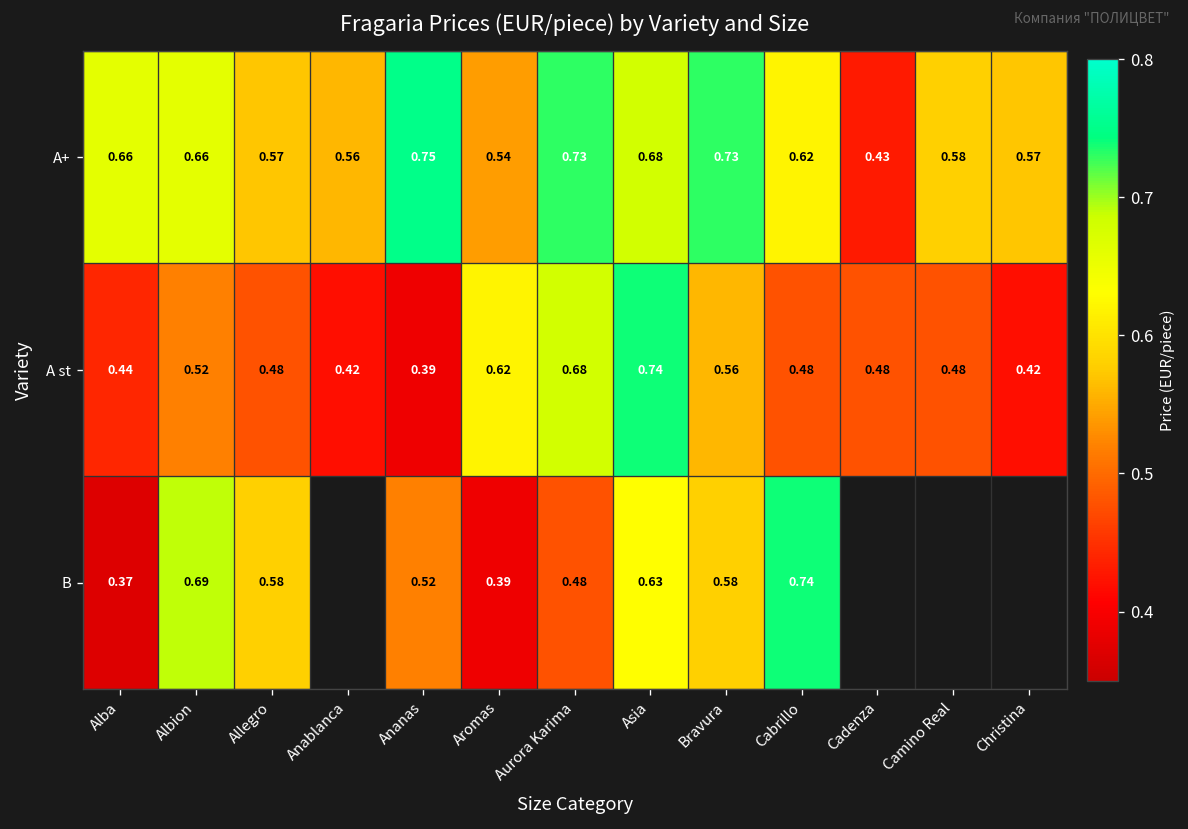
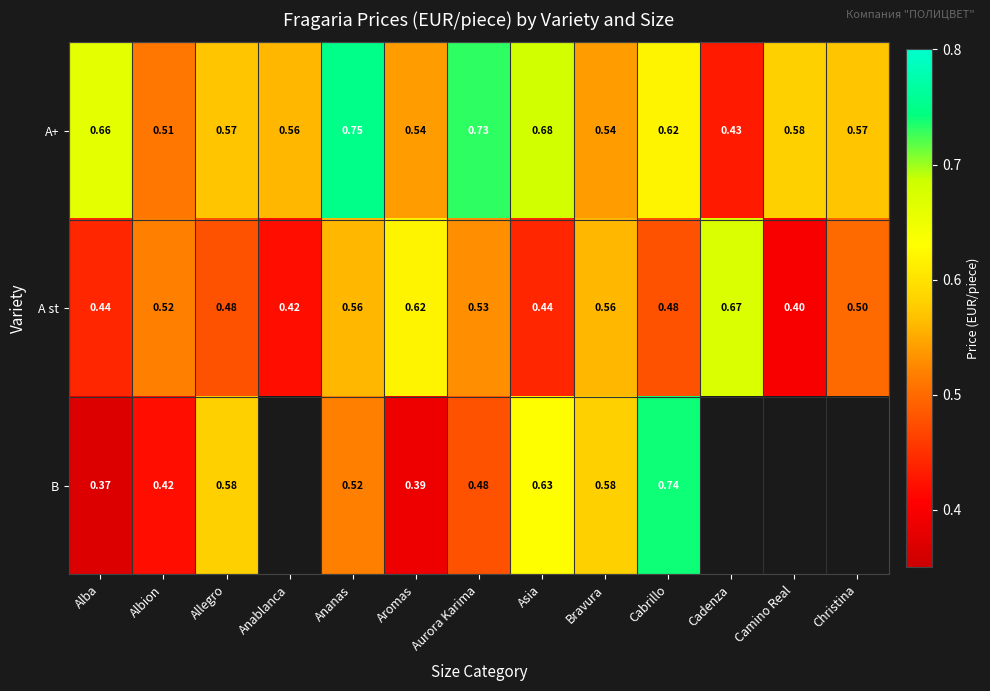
  {
    "A+": {
      "Alba": 0.66,
-     "Albion": 0.66,
+     "Albion": 0.51,
      "Allegro": 0.57,
      "Anablanca": 0.56,
      "Ananas": 0.75,
      "Aromas": 0.54,
      "Aurora Karima": 0.73,
      "Asia": 0.68,
-     "Bravura": 0.73,
+     "Bravura": 0.54,
      "Cabrillo": 0.62,
      "Cadenza": 0.43,
      "Camino Real": 0.58,
      "Christina": 0.57
    },
    "A st": {
      "Alba": 0.44,
      "Albion": 0.52,
      "Allegro": 0.48,
      "Anablanca": 0.42,
-     "Ananas": 0.39,
+     "Ananas": 0.56,
      "Aromas": 0.62,
-     "Aurora Karima": 0.68,
-     "Asia": 0.74,
+     "Aurora Karima": 0.53,
+     "Asia": 0.44,
      "Bravura": 0.56,
      "Cabrillo": 0.48,
-     "Cadenza": 0.48,
-     "Camino Real": 0.48,
-     "Christina": 0.42
+     "Cadenza": 0.67,
+     "Camino Real": 0.40,
+     "Christina": 0.50
    },
    "B": {
      "Alba": 0.37,
-     "Albion": 0.69,
+     "Albion": 0.42,
      "Allegro": 0.58,
      "Ananas": 0.52,
      "Aromas": 0.39,
      "Aurora Karima": 0.48,
      "Asia": 0.63,
      "Bravura": 0.58,
      "Cabrillo": 0.74
    }
  }
